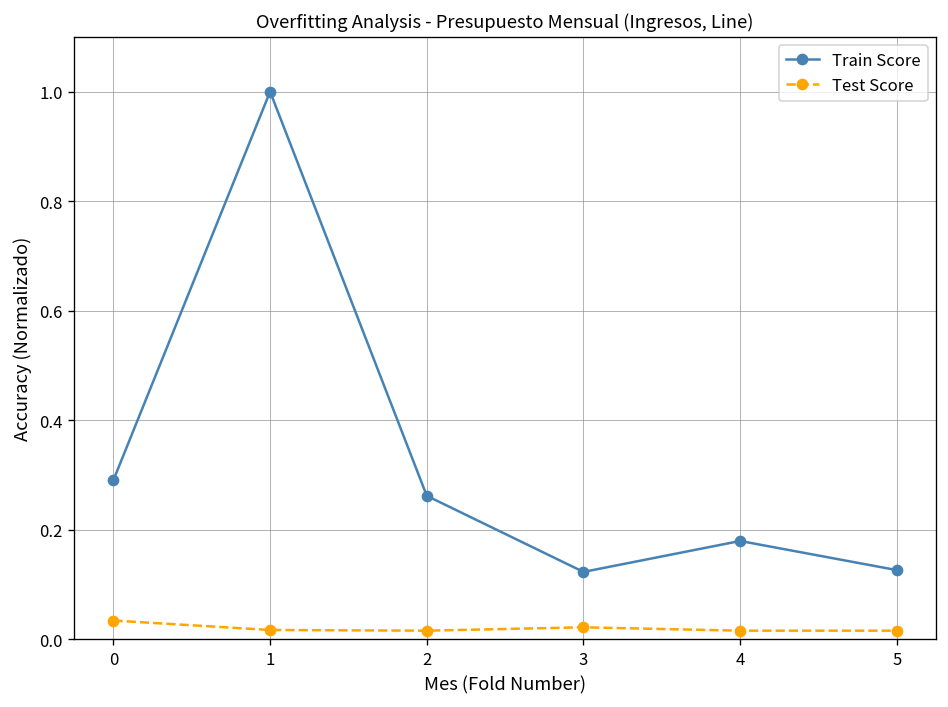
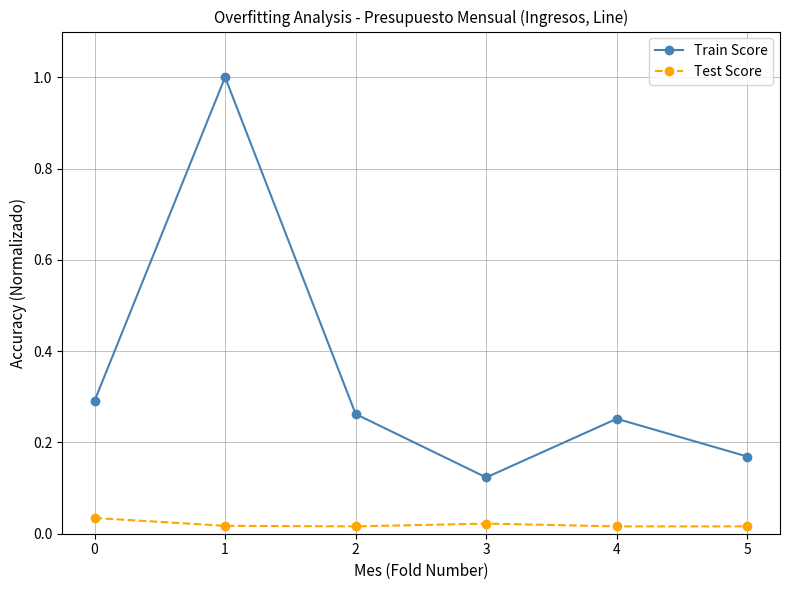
  {
    "Train Score": {
      "0": 0.29,
      "1": 1.00,
      "2": 0.26,
      "3": 0.12,
-     "4": 0.18,
-     "5": 0.13
+     "4": 0.25,
+     "5": 0.17
    },
    "Test Score": {
      "0": 0.03,
      "1": 0.02,
      "2": 0.02,
      "3": 0.02,
      "4": 0.02,
      "5": 0.02
    }
  }
